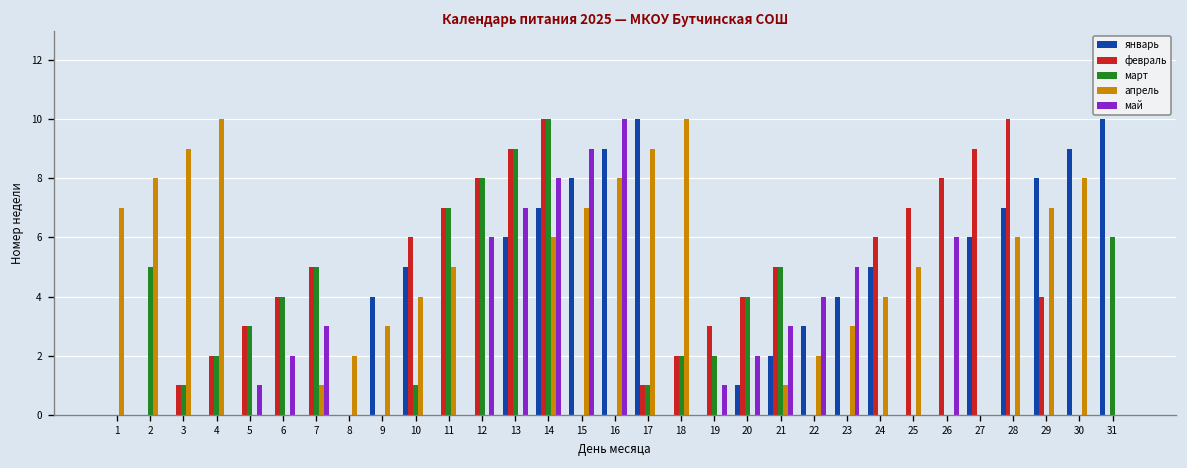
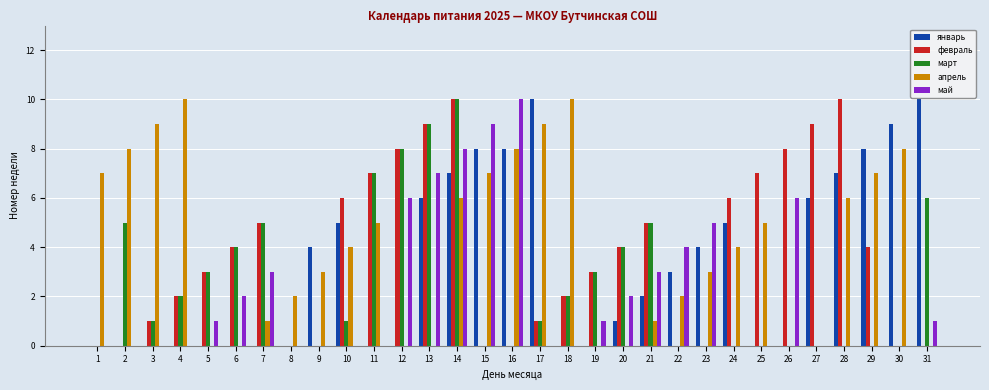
  {
    "январь": {
      "1": 0,
      "2": 0,
      "3": 0,
      "4": 0,
      "5": 0,
      "6": 0,
      "7": 0,
      "8": 0,
      "9": 4,
      "10": 5,
      "11": 0,
      "12": 0,
      "13": 6,
      "14": 7,
      "15": 8,
-     "16": 9,
+     "16": 8,
      "17": 10,
      "18": 0,
      "19": 0,
      "20": 1,
      "21": 2,
      "22": 3,
      "23": 4,
      "24": 5,
      "25": 0,
      "26": 0,
      "27": 6,
      "28": 7,
      "29": 8,
      "30": 9,
      "31": 10
    },
    "февраль": {
      "1": 0,
      "2": 0,
      "3": 1,
      "4": 2,
      "5": 3,
      "6": 4,
      "7": 5,
      "8": 0,
      "9": 0,
      "10": 6,
      "11": 7,
      "12": 8,
      "13": 9,
      "14": 10,
      "15": 0,
      "16": 0,
      "17": 1,
      "18": 2,
      "19": 3,
      "20": 4,
      "21": 5,
      "22": 0,
      "23": 0,
      "24": 6,
      "25": 7,
      "26": 8,
      "27": 9,
      "28": 10,
      "29": 4,
      "30": 0,
      "31": 0
    },
    "март": {
      "1": 0,
      "2": 5,
      "3": 1,
      "4": 2,
      "5": 3,
      "6": 4,
      "7": 5,
      "8": 0,
      "9": 0,
      "10": 1,
      "11": 7,
      "12": 8,
      "13": 9,
      "14": 10,
      "15": 0,
      "16": 0,
      "17": 1,
      "18": 2,
-     "19": 2,
+     "19": 3,
      "20": 4,
      "21": 5,
      "22": 0,
      "23": 0,
      "24": 0,
      "25": 0,
      "26": 0,
      "27": 0,
      "28": 0,
      "29": 0,
      "30": 0,
      "31": 6
    },
    "апрель": {
      "1": 7,
      "2": 8,
      "3": 9,
      "4": 10,
      "5": 0,
      "6": 0,
      "7": 1,
      "8": 2,
      "9": 3,
      "10": 4,
      "11": 5,
      "12": 0,
      "13": 0,
      "14": 6,
      "15": 7,
      "16": 8,
      "17": 9,
      "18": 10,
      "19": 0,
      "20": 0,
      "21": 1,
      "22": 2,
      "23": 3,
      "24": 4,
      "25": 5,
      "26": 0,
      "27": 0,
      "28": 6,
      "29": 7,
      "30": 8,
      "31": 0
    },
    "май": {
      "1": 0,
      "2": 0,
      "3": 0,
      "4": 0,
      "5": 1,
      "6": 2,
      "7": 3,
      "8": 0,
      "9": 0,
      "10": 0,
      "11": 0,
      "12": 6,
      "13": 7,
      "14": 8,
      "15": 9,
      "16": 10,
      "17": 0,
      "18": 0,
      "19": 1,
      "20": 2,
      "21": 3,
      "22": 4,
      "23": 5,
      "24": 0,
      "25": 0,
      "26": 6,
      "27": 0,
      "28": 0,
      "29": 0,
      "30": 0,
-     "31": 0
+     "31": 1
    }
  }
